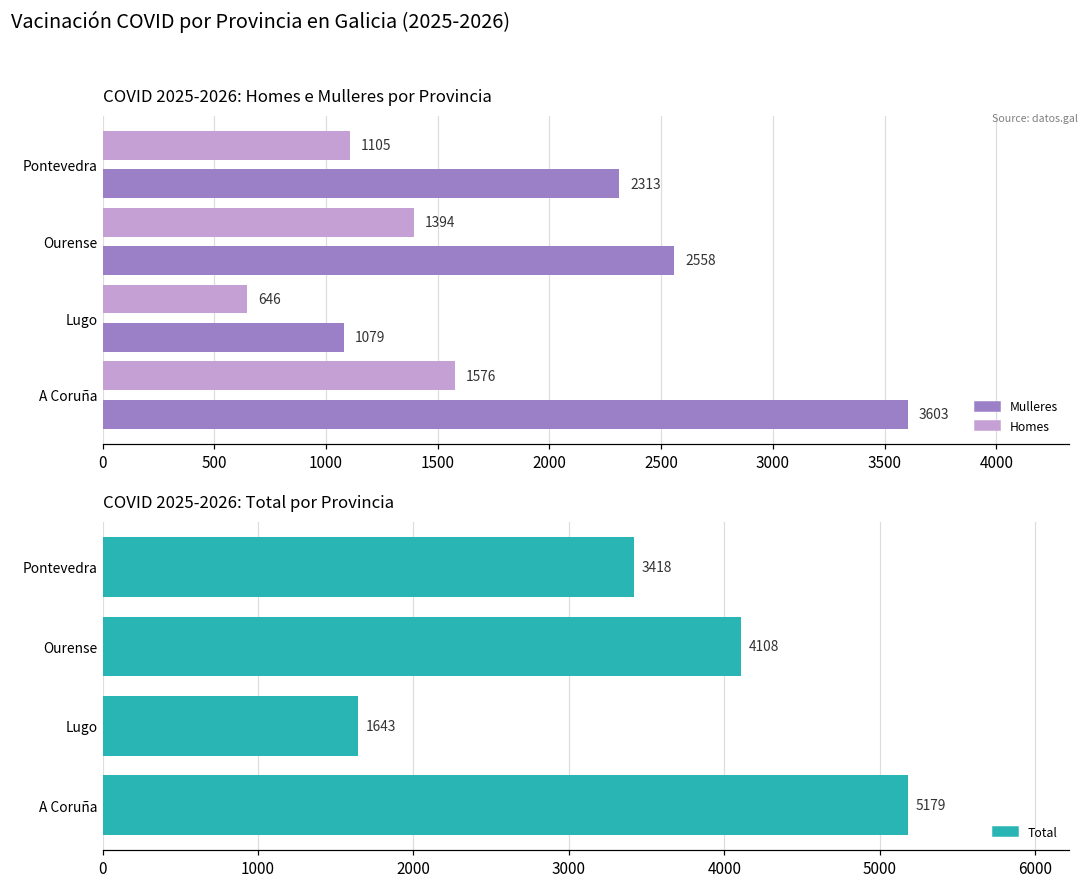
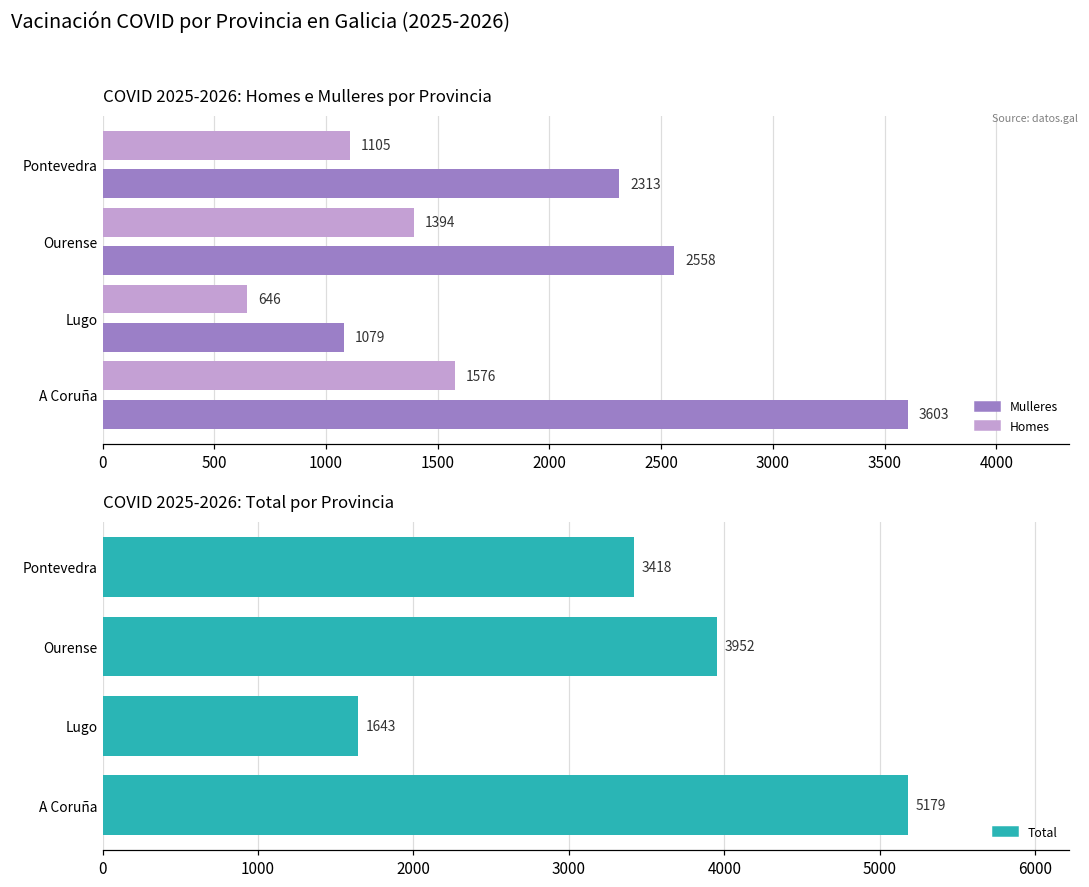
  {
    "COVID 2025-2026: Total por Provincia": {
      "Pontevedra": 3418,
-     "Ourense": 4108,
+     "Ourense": 3952,
      "Lugo": 1643,
      "A Coruña": 5179
    }
  }
